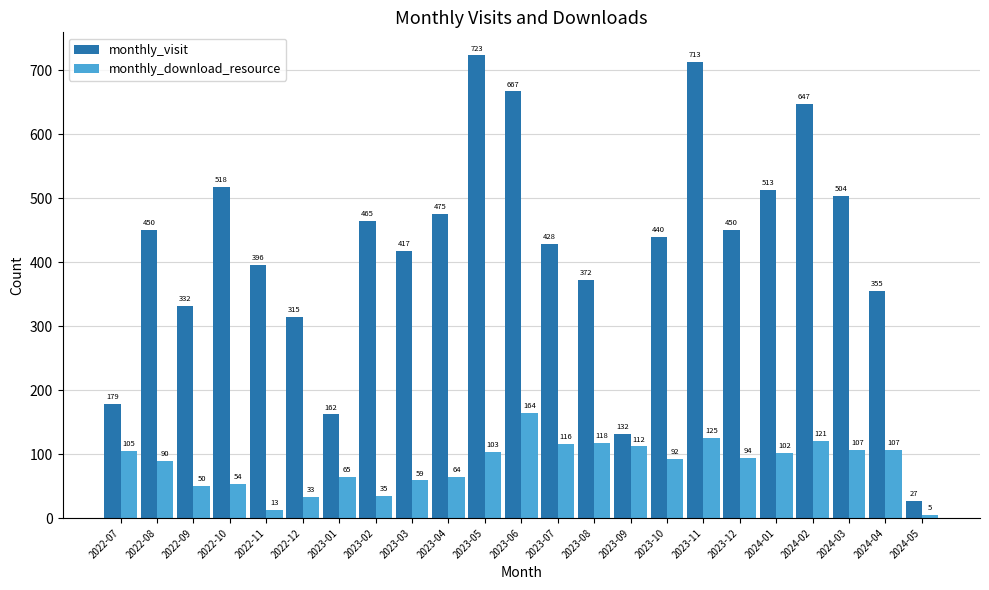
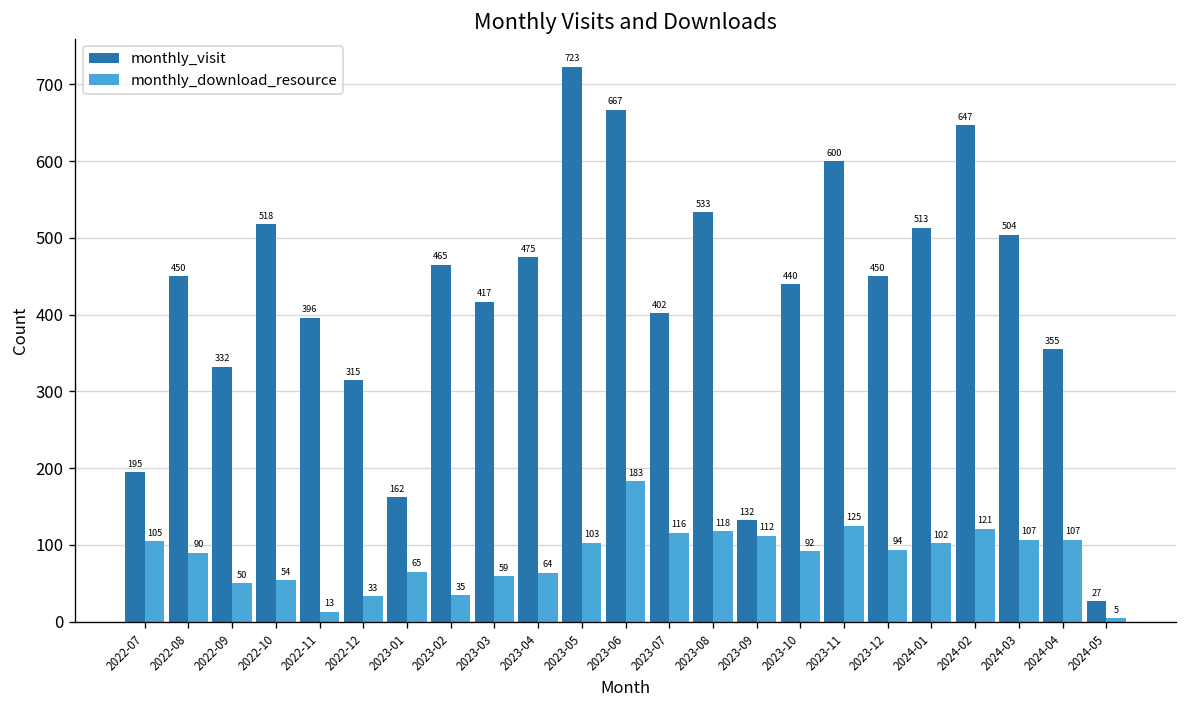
  {
    "monthly_visit": {
-     "2022-07": 179,
+     "2022-07": 195,
      "2022-08": 450,
      "2022-09": 332,
      "2022-10": 518,
      "2022-11": 396,
      "2022-12": 315,
      "2023-01": 162,
      "2023-02": 465,
      "2023-03": 417,
      "2023-04": 475,
      "2023-05": 723,
      "2023-06": 667,
-     "2023-07": 428,
-     "2023-08": 372,
+     "2023-07": 402,
+     "2023-08": 533,
      "2023-09": 132,
      "2023-10": 440,
-     "2023-11": 713,
+     "2023-11": 600,
      "2023-12": 450,
      "2024-01": 513,
      "2024-02": 647,
      "2024-03": 504,
      "2024-04": 355,
      "2024-05": 27
    },
    "monthly_download_resource": {
      "2022-07": 105,
      "2022-08": 90,
      "2022-09": 50,
      "2022-10": 54,
      "2022-11": 13,
      "2022-12": 33,
      "2023-01": 65,
      "2023-02": 35,
      "2023-03": 59,
      "2023-04": 64,
      "2023-05": 103,
-     "2023-06": 164,
+     "2023-06": 183,
      "2023-07": 116,
      "2023-08": 118,
      "2023-09": 112,
      "2023-10": 92,
      "2023-11": 125,
      "2023-12": 94,
      "2024-01": 102,
      "2024-02": 121,
      "2024-03": 107,
      "2024-04": 107,
      "2024-05": 5
    }
  }
